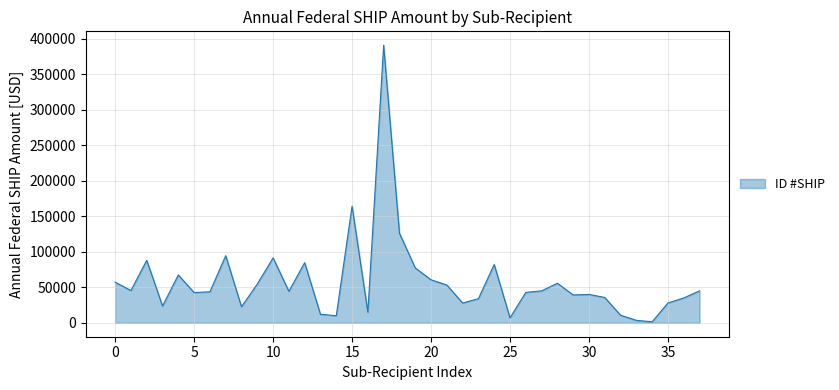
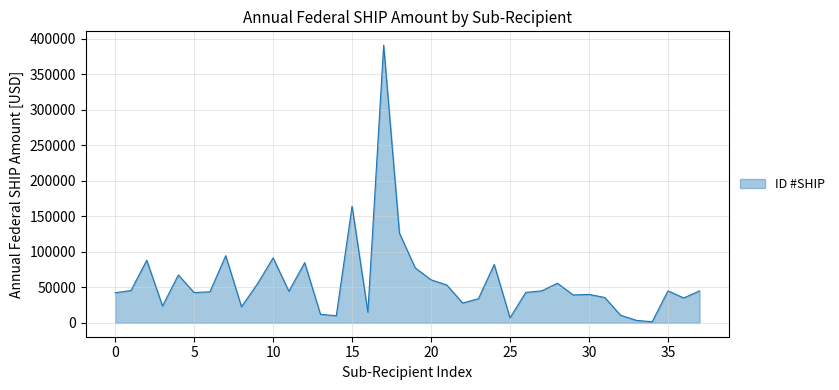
  {
-   "0": 60000,
+   "0": 40000,
    "5": 40000,
    "10": 90000,
    "15": 160000,
    "20": 60000,
    "25": 10000,
    "30": 40000,
-   "35": 30000
+   "35": 50000
  }
